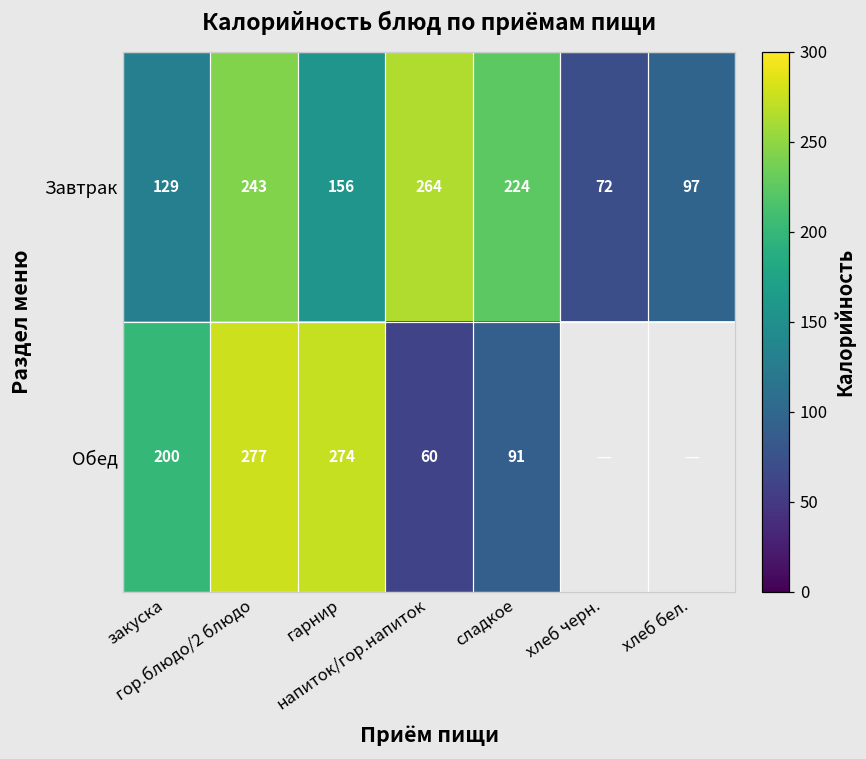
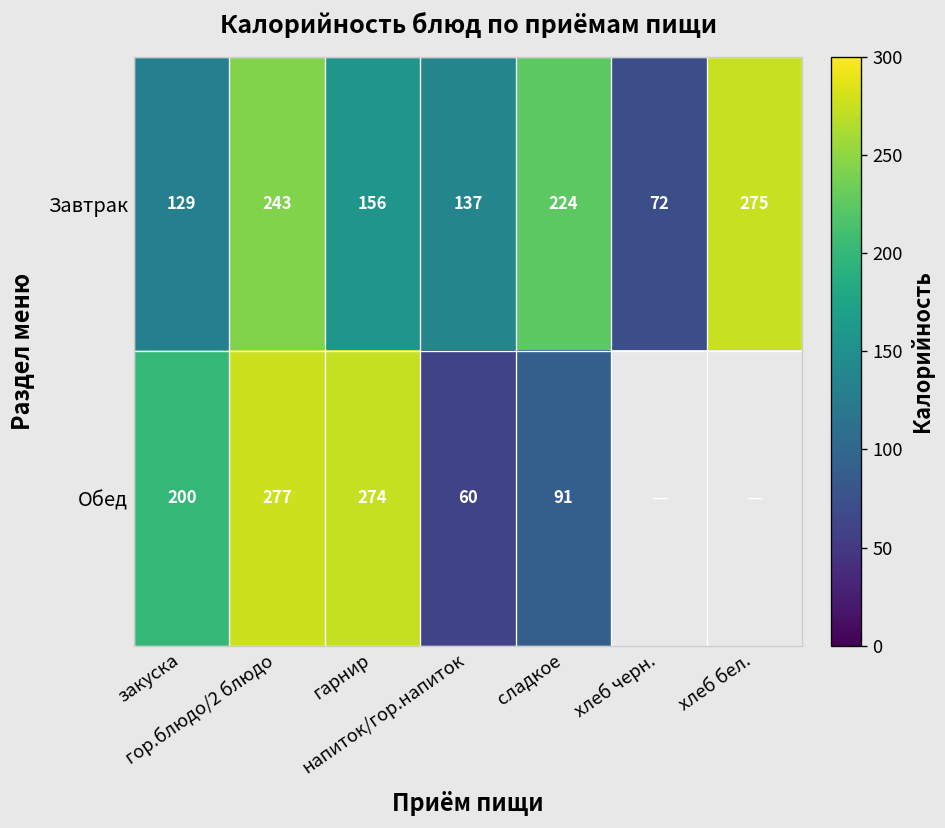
  {
    "Завтрак": {
      "закуска": 129,
      "гор.блюдо/2 блюдо": 243,
      "гарнир": 156,
-     "напиток/гор.напиток": 264,
+     "напиток/гор.напиток": 137,
      "сладкое": 224,
      "хлеб черн.": 72,
-     "хлеб бел.": 97
+     "хлеб бел.": 275
    },
    "Обед": {
      "закуска": 200,
      "гор.блюдо/2 блюдо": 277,
      "гарнир": 274,
      "напиток/гор.напиток": 60,
      "сладкое": 91
    }
  }
